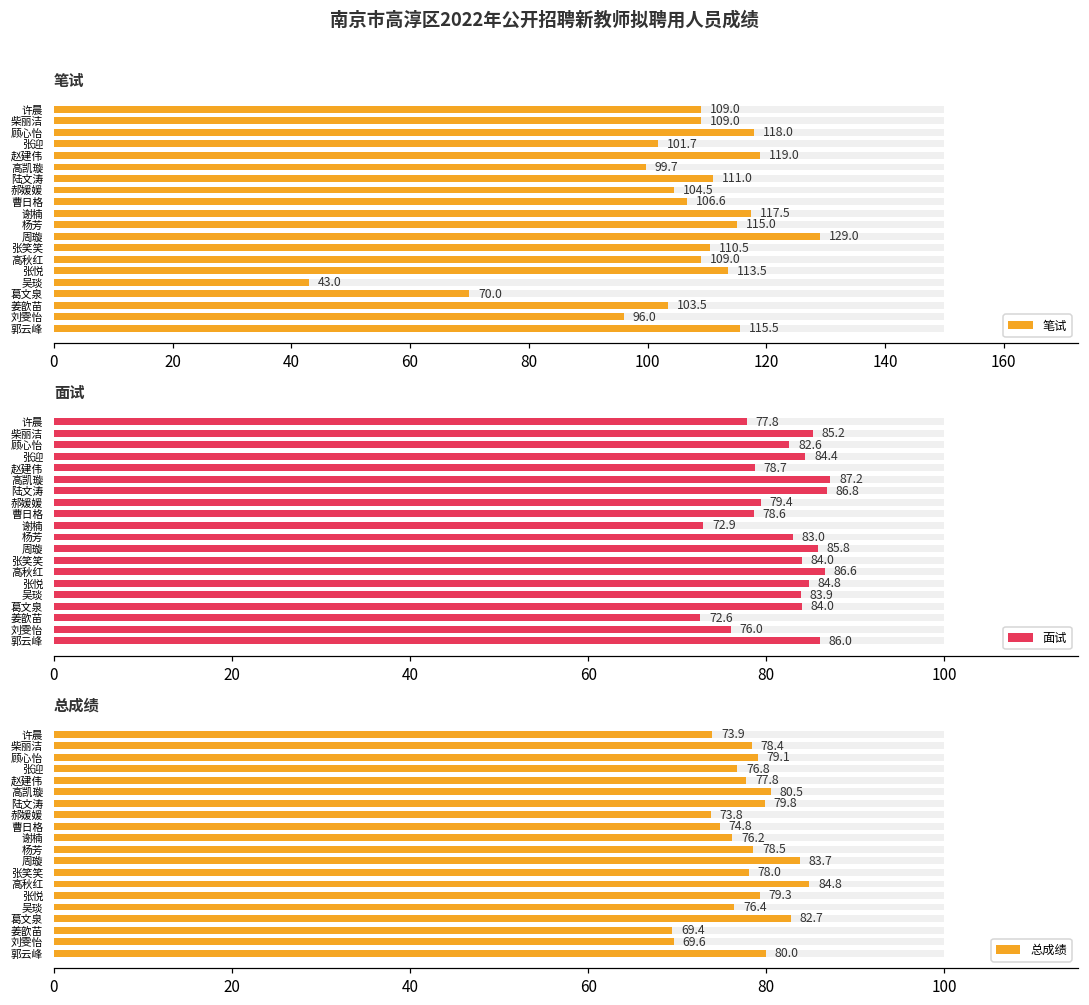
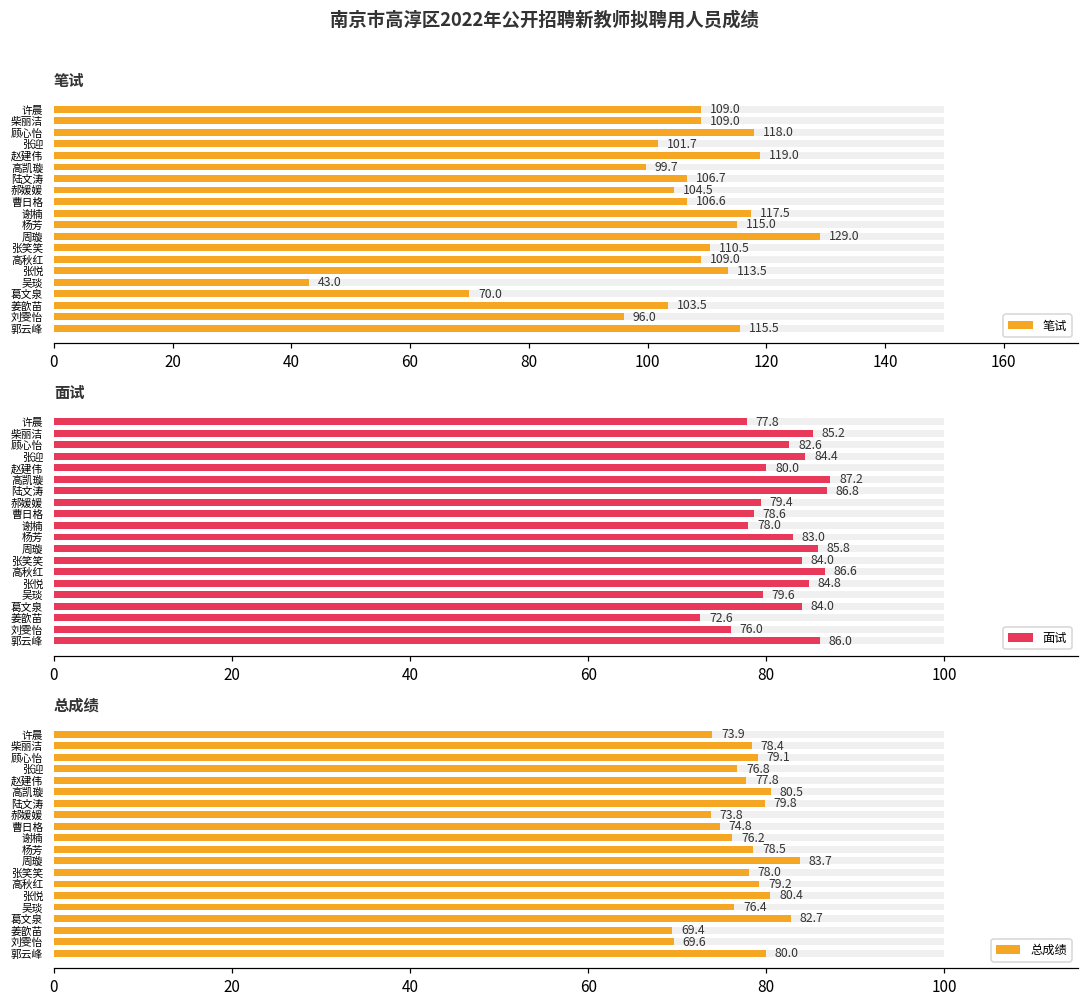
  {
    "笔试": {
      "笔试": {
-       "陆文涛": 111.0
+       "陆文涛": 106.7
      }
    },
    "面试": {
      "面试": {
-       "赵建伟": 78.7,
-       "谢楠": 72.9,
-       "吴琰": 83.9
+       "赵建伟": 80.0,
+       "谢楠": 78.0,
+       "吴琰": 79.6
      }
    },
    "总成绩": {
      "总成绩": {
-       "高秋红": 84.8,
-       "张悦": 79.3
+       "高秋红": 79.2,
+       "张悦": 80.4
      }
    }
  }
